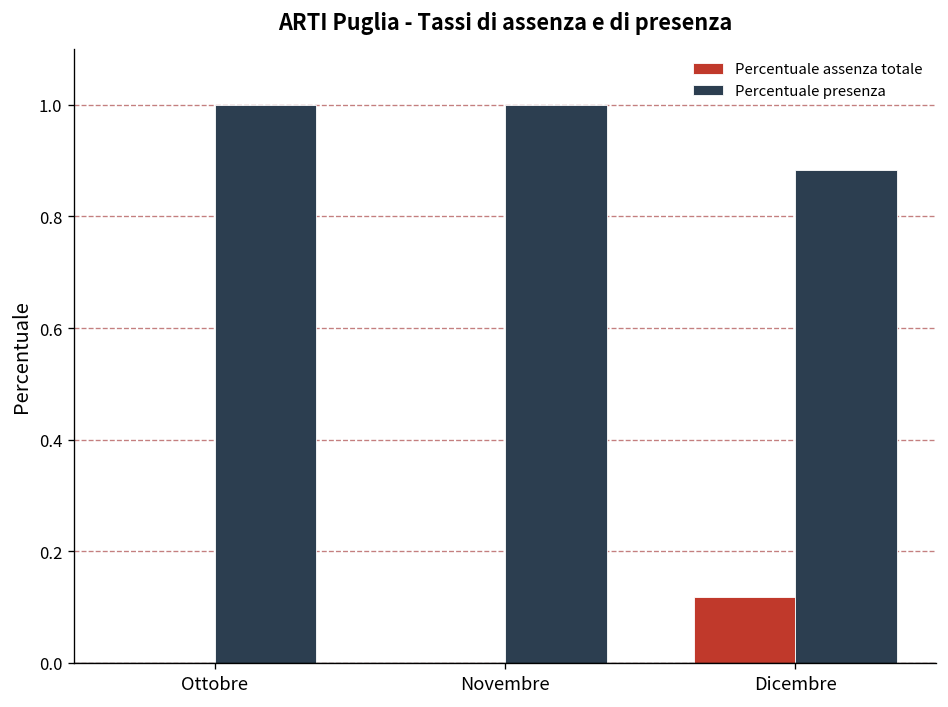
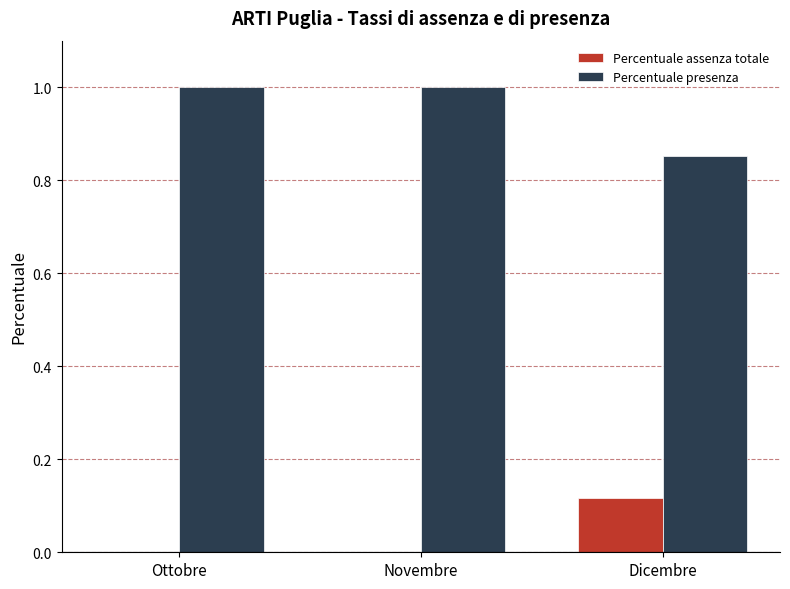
  {
    "Percentuale assenza totale": {
      "Ottobre": 0.00,
      "Novembre": 0.00,
      "Dicembre": 0.12
    },
    "Percentuale presenza": {
      "Ottobre": 1.00,
      "Novembre": 1.00,
-     "Dicembre": 0.88
+     "Dicembre": 0.85
    }
  }
